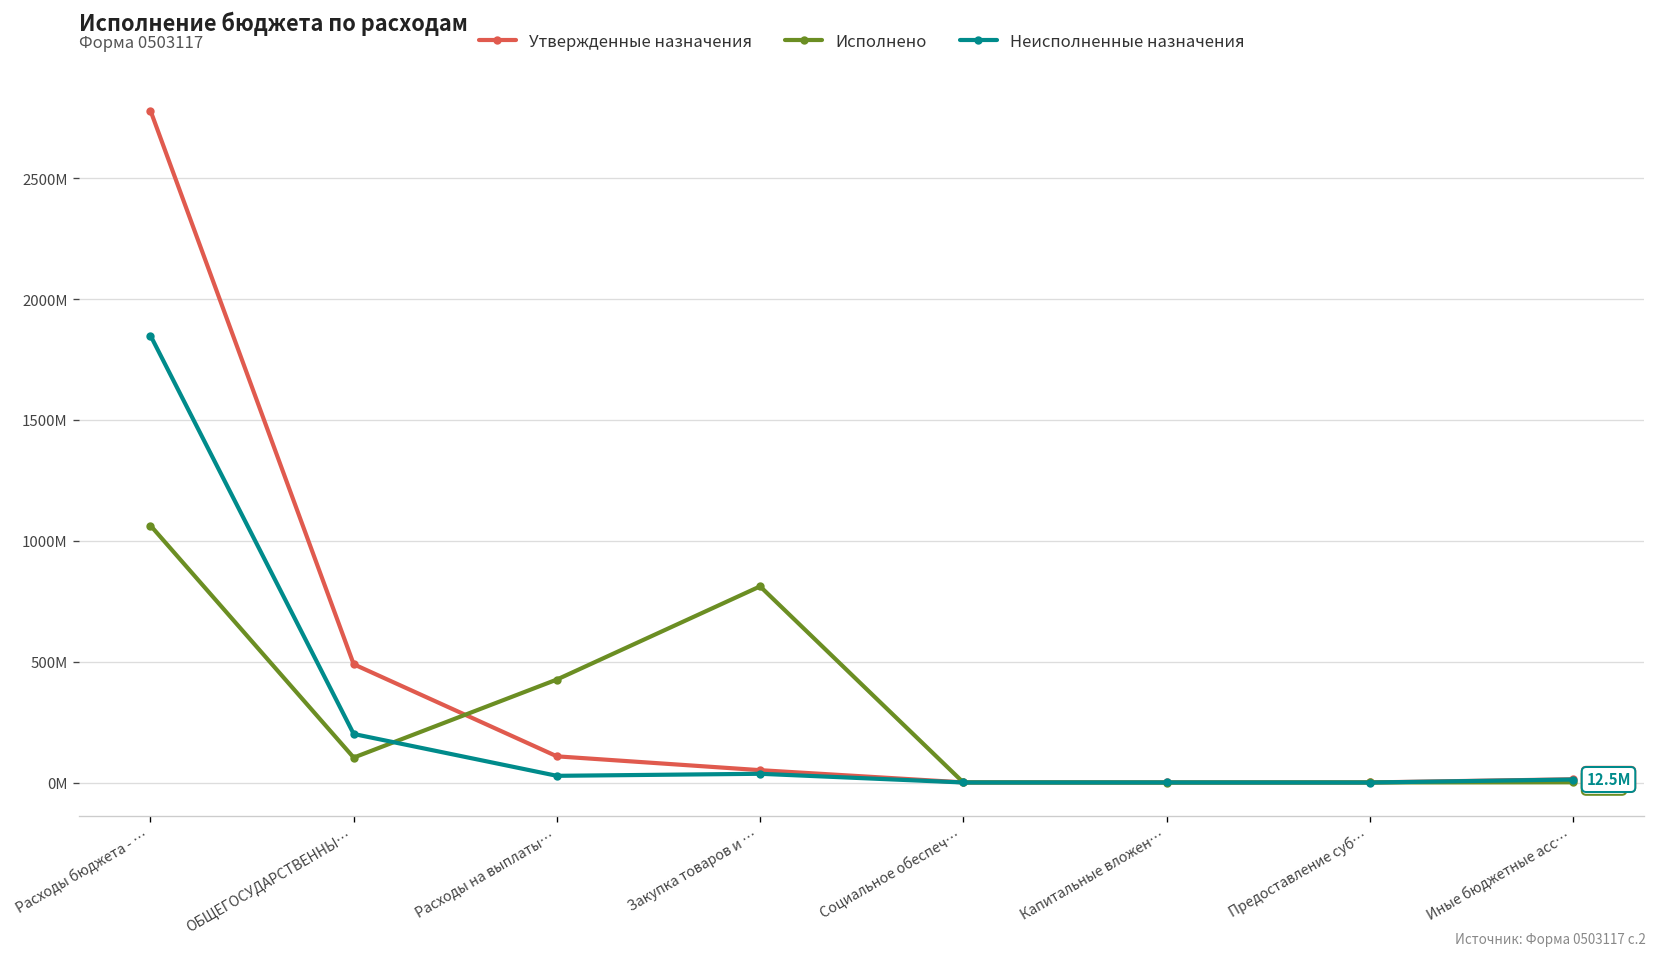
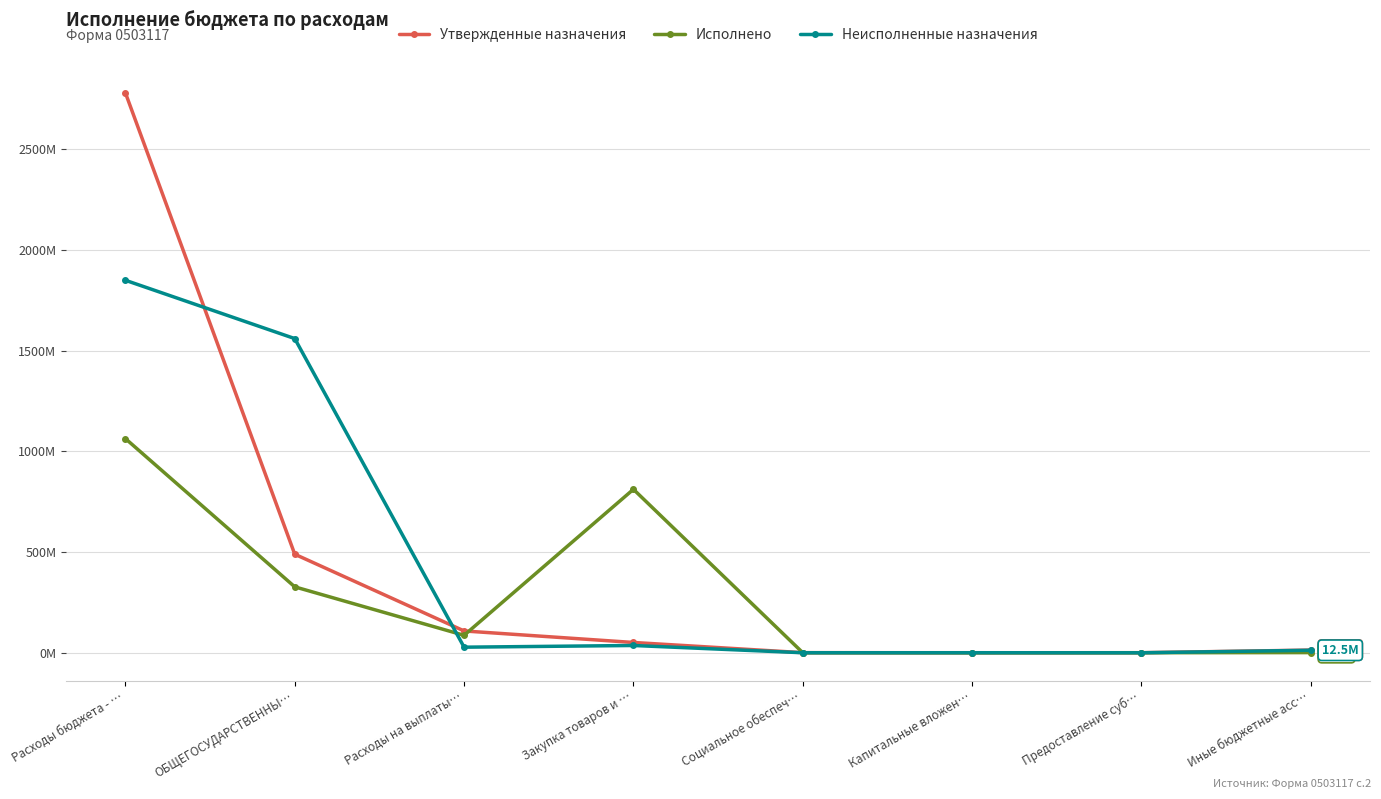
  {
    "Утвержденные назначения": {
      "Расходы бюджета - …": 2780000000,
      "ОБЩЕГОСУДАРСТВЕННЫ…": 490000000,
      "Расходы на выплаты…": 110000000,
      "Закупка товаров и …": 50000000
    },
    "Исполнено": {
      "Расходы бюджета - …": 1060000000,
-     "ОБЩЕГОСУДАРСТВЕННЫ…": 100000000,
-     "Расходы на выплаты…": 430000000,
+     "ОБЩЕГОСУДАРСТВЕННЫ…": 330000000,
+     "Расходы на выплаты…": 90000000,
      "Закупка товаров и …": 810000000
    },
    "Неисполненные назначения": {
      "Расходы бюджета - …": 1850000000,
-     "ОБЩЕГОСУДАРСТВЕННЫ…": 200000000,
+     "ОБЩЕГОСУДАРСТВЕННЫ…": 1560000000,
      "Расходы на выплаты…": 30000000,
      "Закупка товаров и …": 40000000
    }
  }
